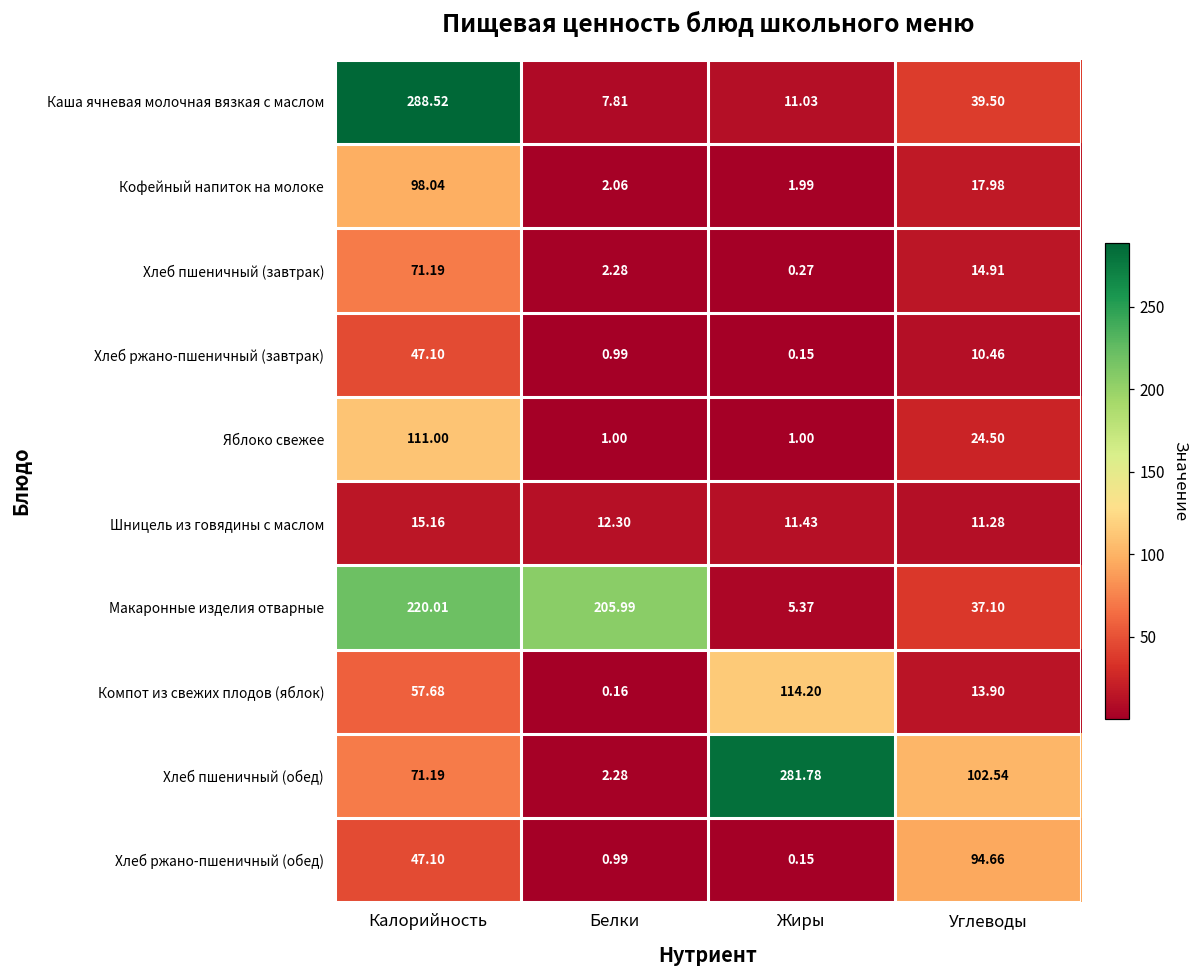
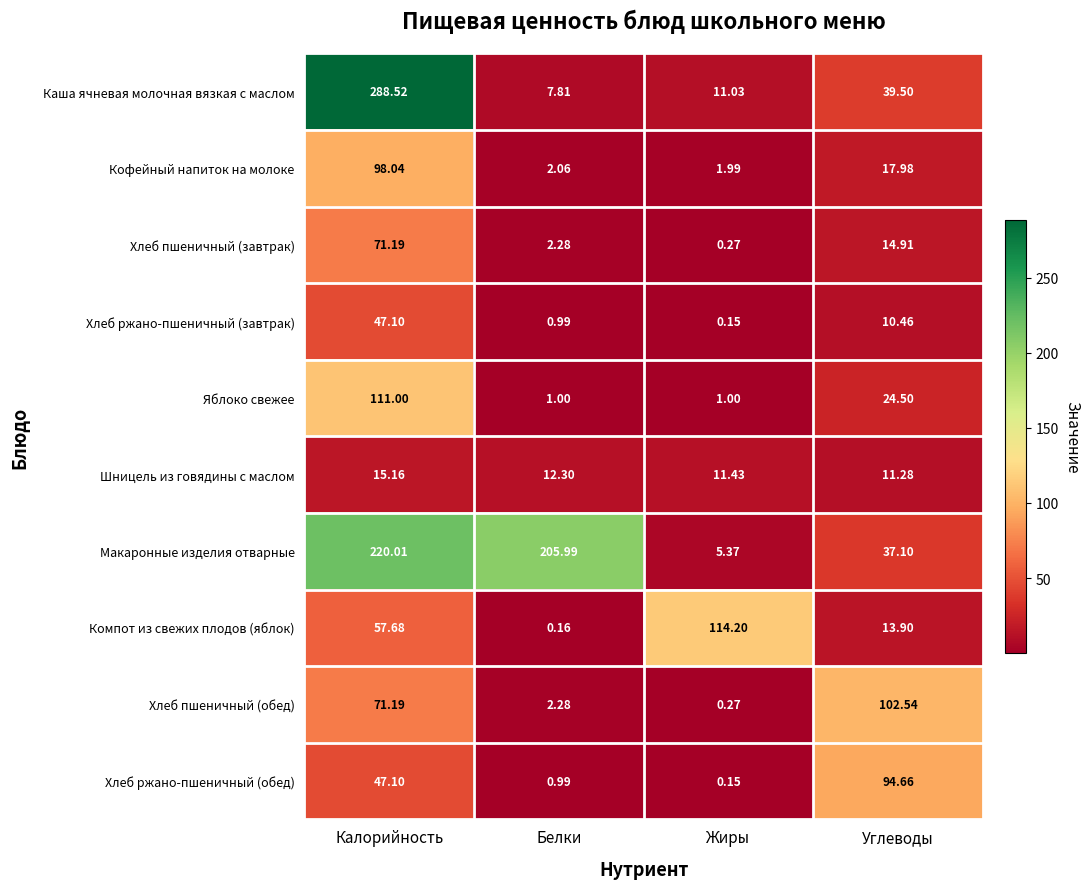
  {
    "Каша ячневая молочная вязкая с маслом": {
      "Калорийность": 288.52,
      "Белки": 7.81,
      "Жиры": 11.03,
      "Углеводы": 39.50
    },
    "Кофейный напиток на молоке": {
      "Калорийность": 98.04,
      "Белки": 2.06,
      "Жиры": 1.99,
      "Углеводы": 17.98
    },
    "Хлеб пшеничный (завтрак)": {
      "Калорийность": 71.19,
      "Белки": 2.28,
      "Жиры": 0.27,
      "Углеводы": 14.91
    },
    "Хлеб ржано-пшеничный (завтрак)": {
      "Калорийность": 47.10,
      "Белки": 0.99,
      "Жиры": 0.15,
      "Углеводы": 10.46
    },
    "Яблоко свежее": {
      "Калорийность": 111.00,
      "Белки": 1.00,
      "Жиры": 1.00,
      "Углеводы": 24.50
    },
    "Шницель из говядины с маслом": {
      "Калорийность": 15.16,
      "Белки": 12.30,
      "Жиры": 11.43,
      "Углеводы": 11.28
    },
    "Макаронные изделия отварные": {
      "Калорийность": 220.01,
      "Белки": 205.99,
      "Жиры": 5.37,
      "Углеводы": 37.10
    },
    "Компот из свежих плодов (яблок)": {
      "Калорийность": 57.68,
      "Белки": 0.16,
      "Жиры": 114.20,
      "Углеводы": 13.90
    },
    "Хлеб пшеничный (обед)": {
      "Калорийность": 71.19,
      "Белки": 2.28,
-     "Жиры": 281.78,
+     "Жиры": 0.27,
      "Углеводы": 102.54
    },
    "Хлеб ржано-пшеничный (обед)": {
      "Калорийность": 47.10,
      "Белки": 0.99,
      "Жиры": 0.15,
      "Углеводы": 94.66
    }
  }
